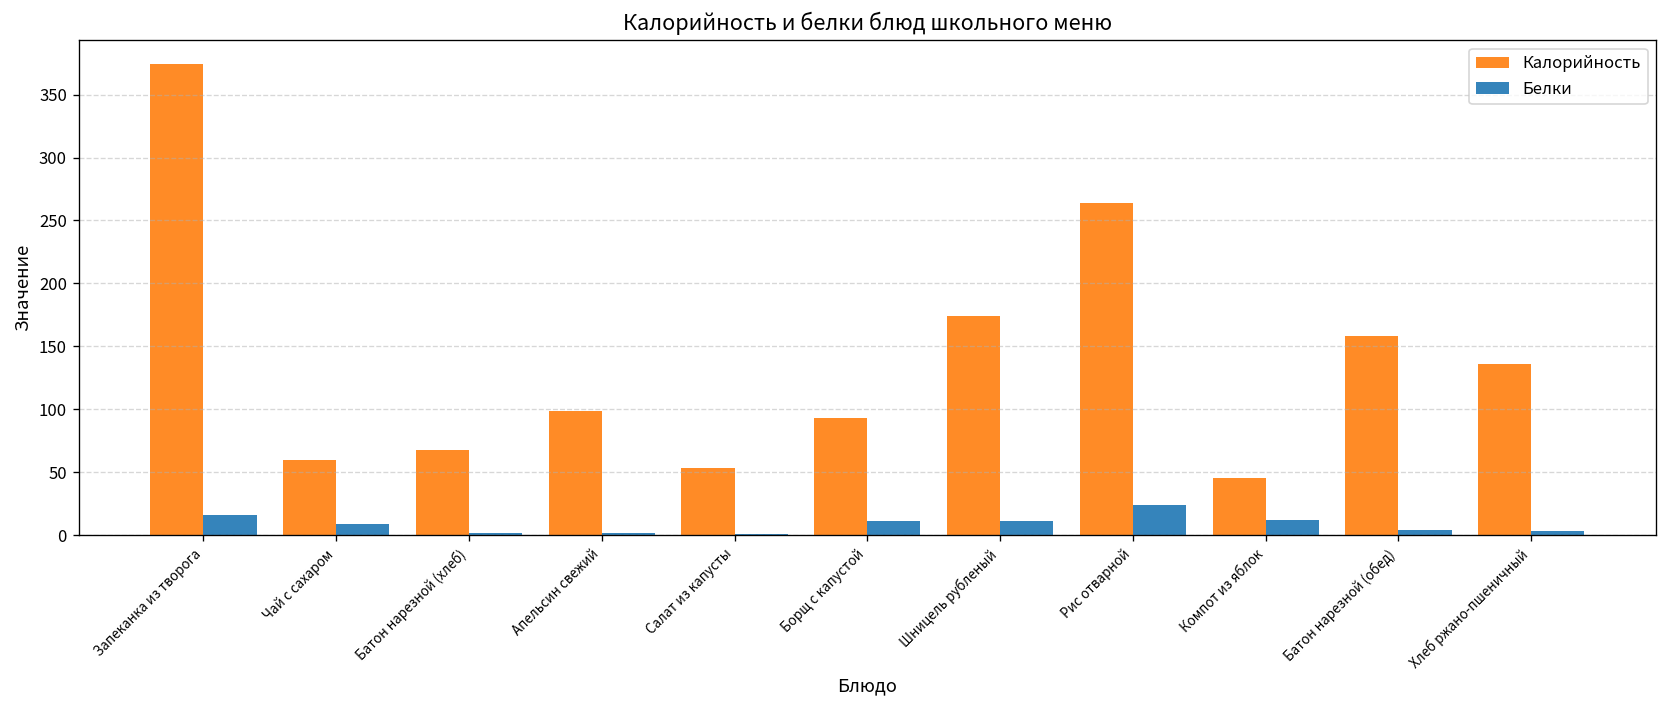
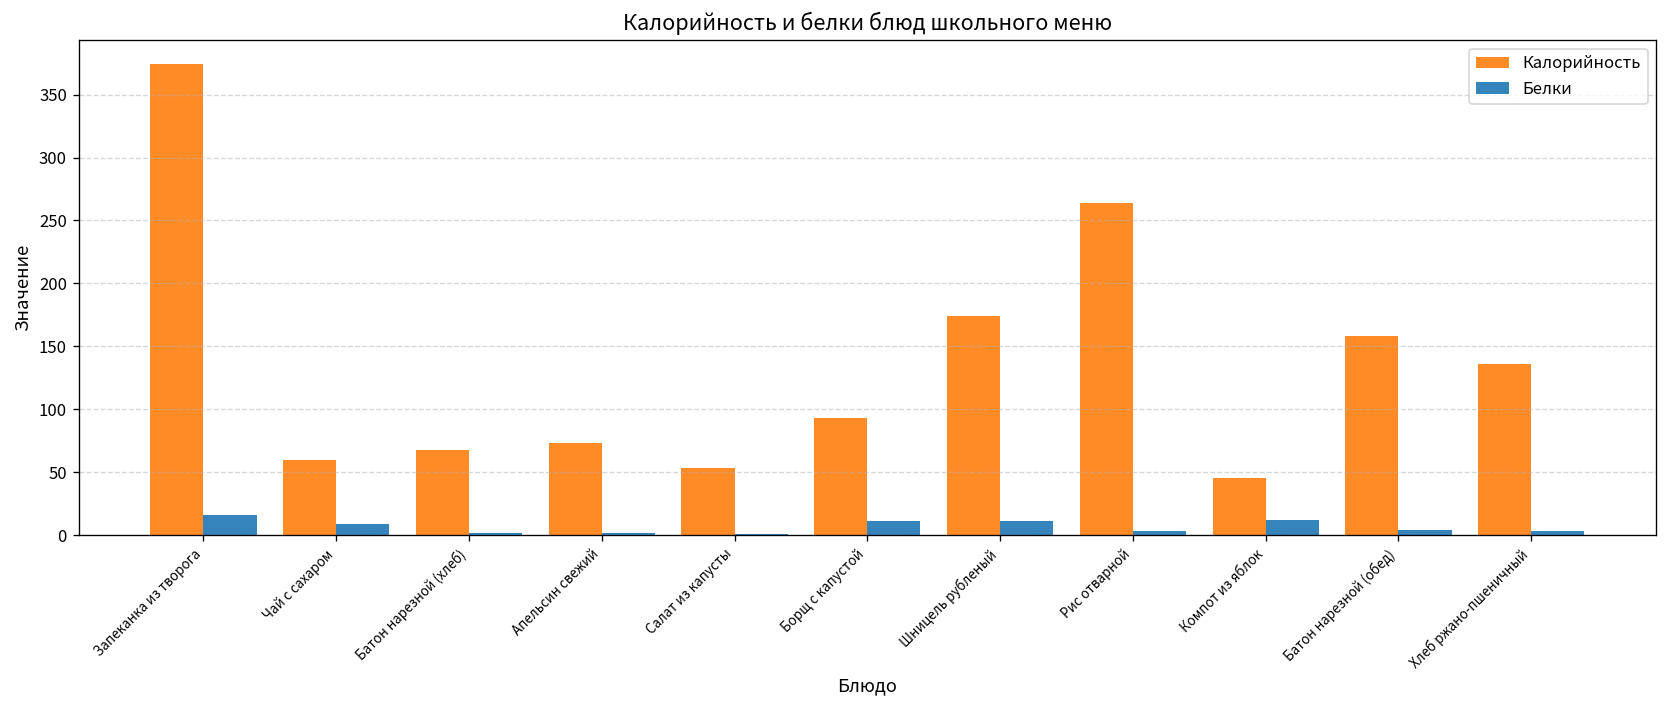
  {
    "Калорийность": {
      "Запеканка из творога": 374,
      "Чай с сахаром": 60,
      "Батон нарезной (хлеб)": 68,
-     "Апельсин свежий": 99,
+     "Апельсин свежий": 73,
      "Салат из капусты": 53,
      "Борщ с капустой": 93,
      "Шницель рубленый": 175,
      "Рис отварной": 264,
      "Компот из яблок": 46,
      "Батон нарезной (обед)": 158,
      "Хлеб ржано-пшеничный": 136
    },
    "Белки": {
      "Запеканка из творога": 16,
      "Чай с сахаром": 9,
      "Борщ с капустой": 11,
      "Шницель рубленый": 11,
-     "Рис отварной": 24,
+     "Рис отварной": 4,
      "Компот из яблок": 12,
      "Батон нарезной (обед)": 4,
      "Хлеб ржано-пшеничный": 3
    }
  }
